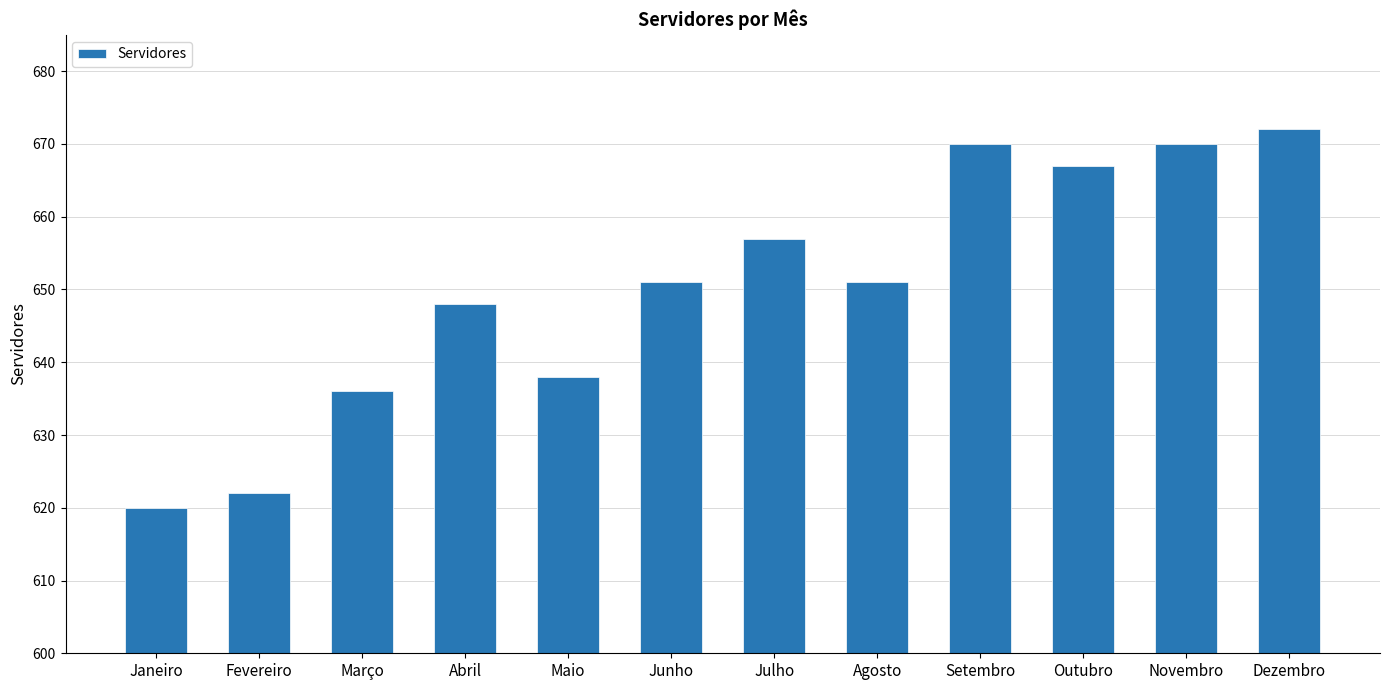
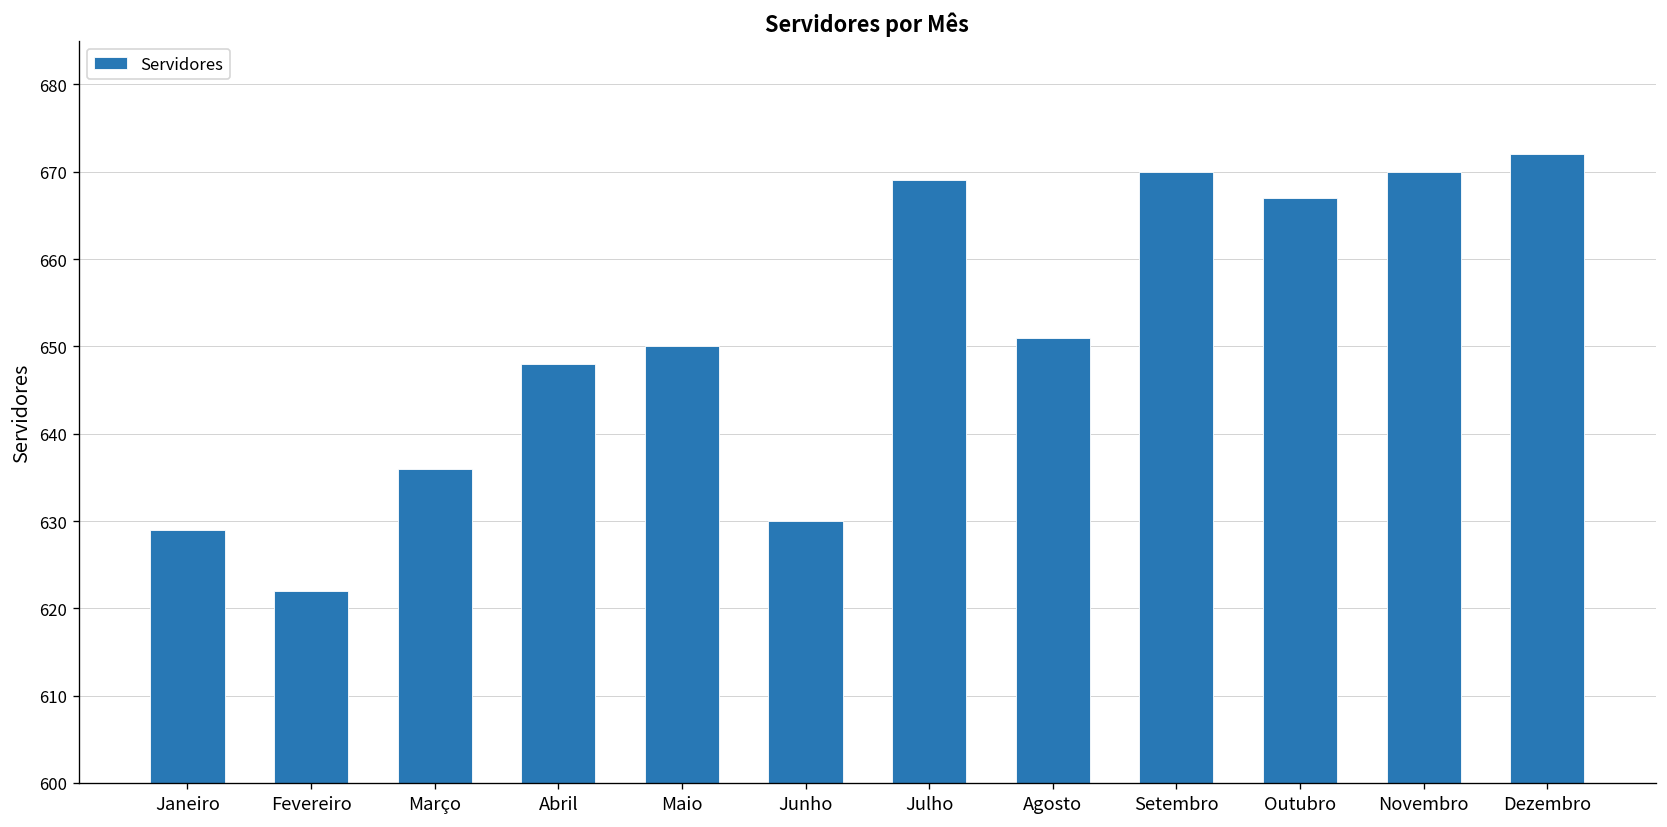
  {
-   "Janeiro": 620,
+   "Janeiro": 629,
    "Fevereiro": 622,
    "Março": 636,
    "Abril": 648,
-   "Maio": 638,
-   "Junho": 651,
-   "Julho": 657,
+   "Maio": 650,
+   "Junho": 630,
+   "Julho": 669,
    "Agosto": 651,
    "Setembro": 670,
    "Outubro": 667,
    "Novembro": 670,
    "Dezembro": 672
  }
